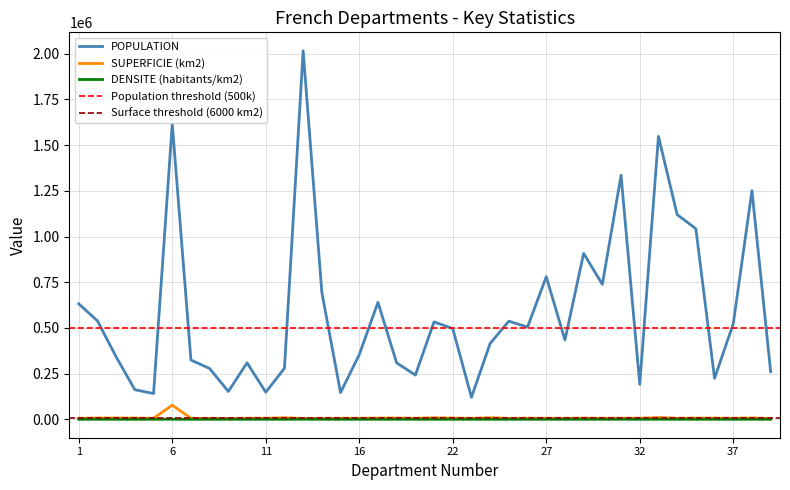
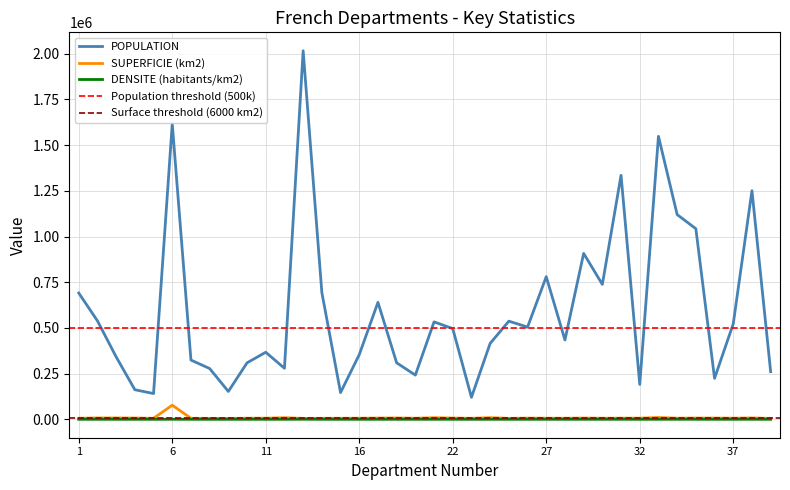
  {
    "POPULATION": {
-     "1": 630000,
+     "1": 690000,
      "6": 1620000,
-     "11": 150000,
+     "11": 370000,
      "16": 350000,
      "22": 500000,
      "27": 780000,
      "32": 190000,
      "37": 520000
    },
    "SUPERFICIE (km2)": {
      "6": 80000
    },
    "DENSITE (habitants/km2)": {
      "6": 0
    }
  }
